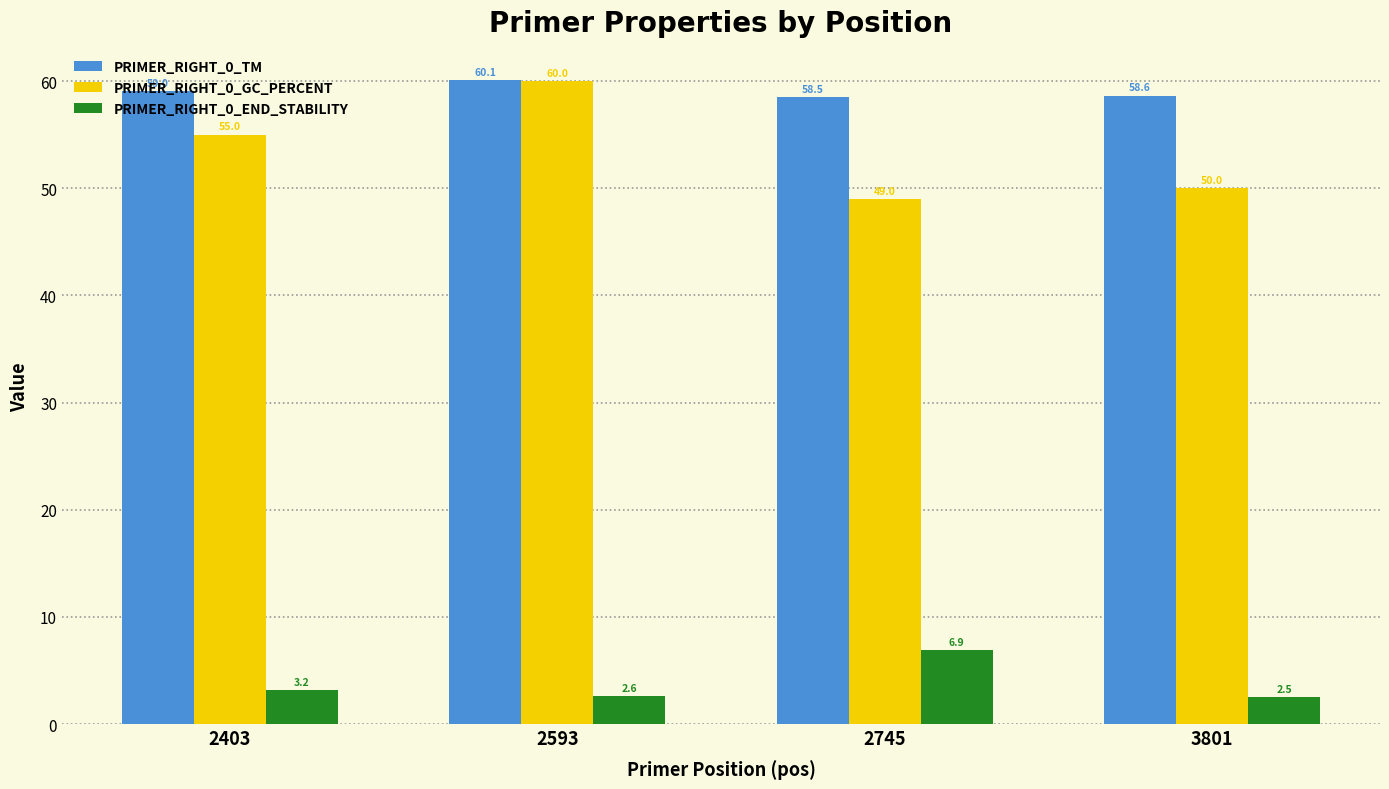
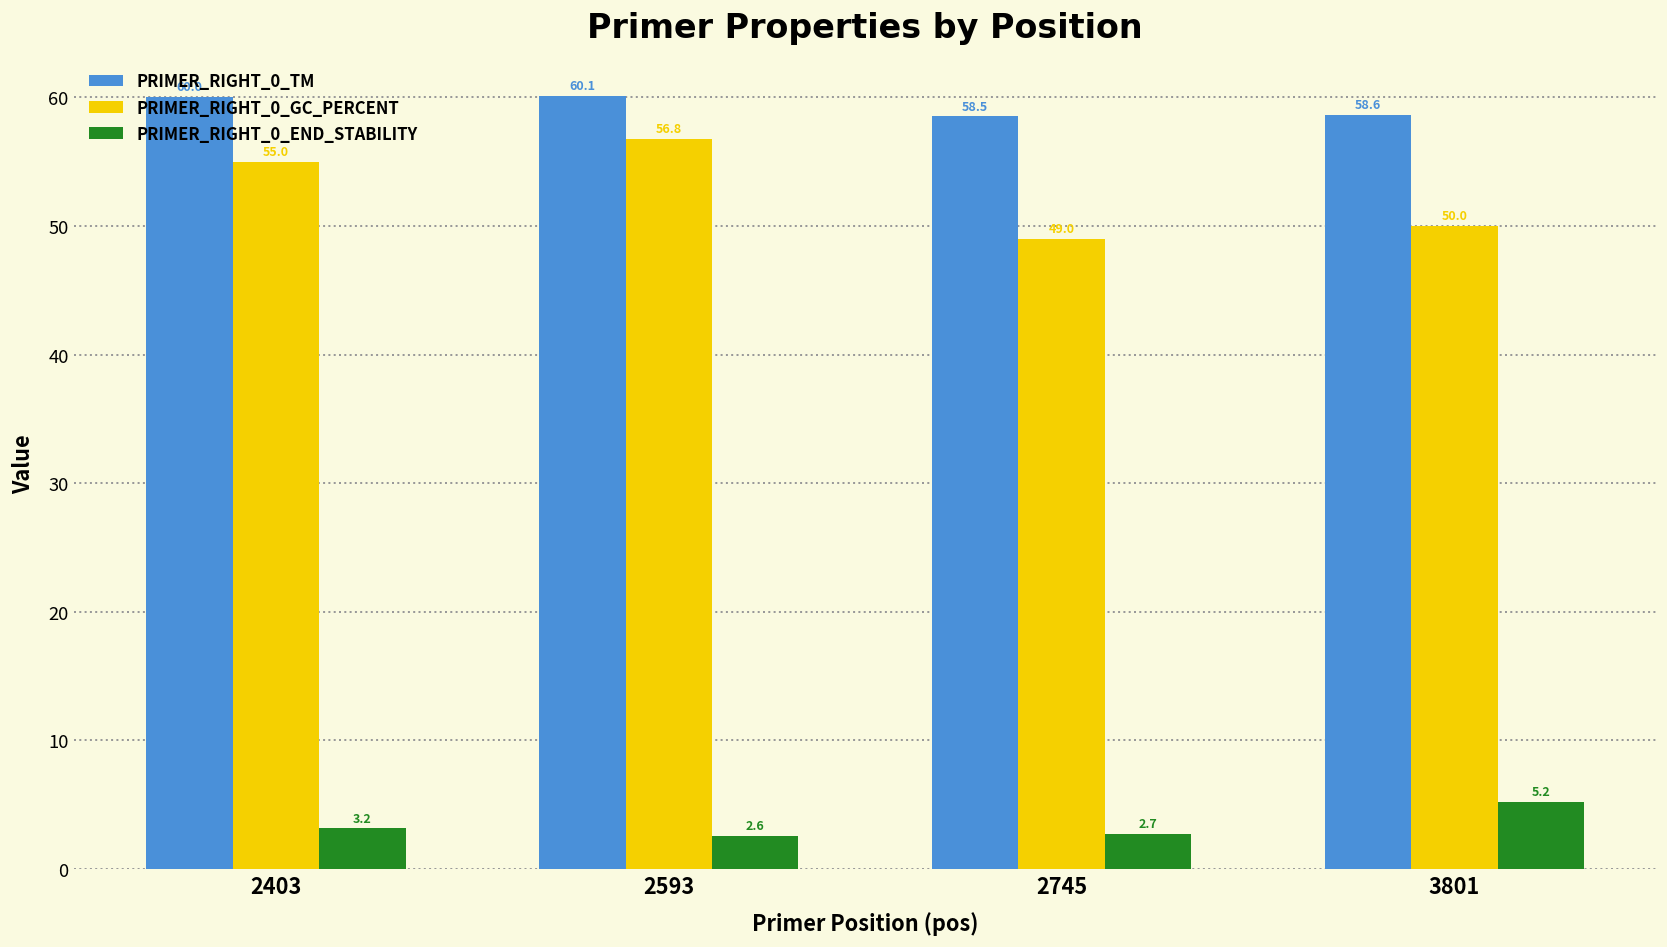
  {
    "PRIMER_RIGHT_0_TM": {
-     "2403": 59.0,
+     "2403": 60.0,
      "2593": 60.1,
      "2745": 58.5,
      "3801": 58.6
    },
    "PRIMER_RIGHT_0_GC_PERCENT": {
      "2403": 55.0,
-     "2593": 60.0,
+     "2593": 56.8,
      "2745": 49.0,
      "3801": 50.0
    },
    "PRIMER_RIGHT_0_END_STABILITY": {
      "2403": 3.2,
      "2593": 2.6,
-     "2745": 6.9,
-     "3801": 2.5
+     "2745": 2.7,
+     "3801": 5.2
    }
  }
